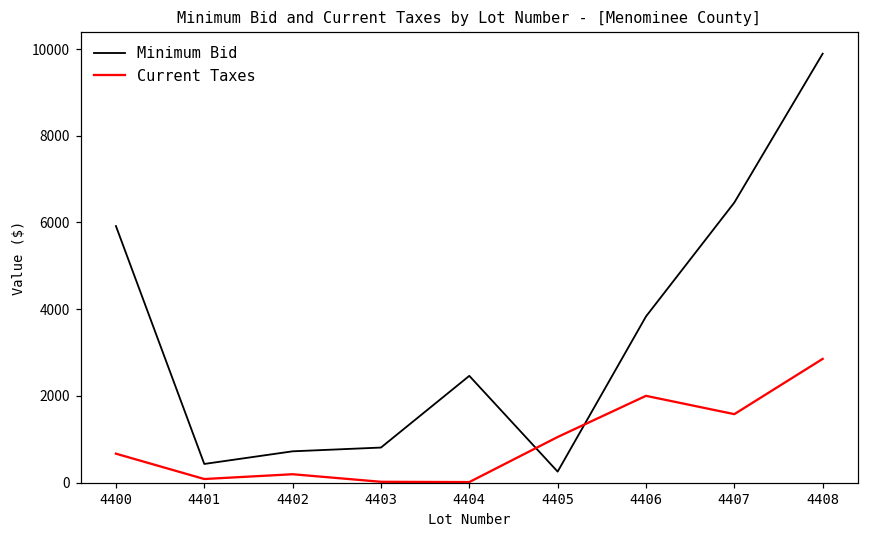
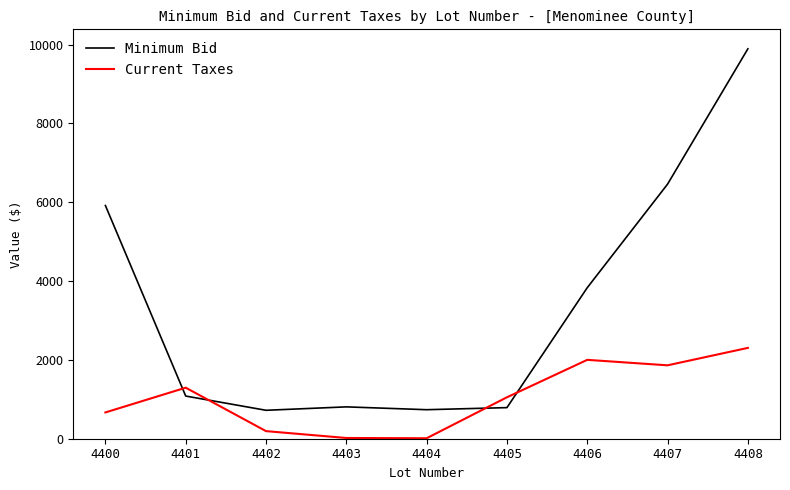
  {
    "Minimum Bid": {
      "4400": 5900,
-     "4401": 400,
+     "4401": 1100,
      "4402": 700,
      "4403": 800,
-     "4404": 2500,
-     "4405": 300,
+     "4404": 700,
+     "4405": 800,
      "4406": 3800,
      "4407": 6500,
      "4408": 9900
    },
    "Current Taxes": {
      "4400": 700,
-     "4401": 100,
+     "4401": 1300,
      "4402": 200,
      "4403": 0,
      "4404": 0,
      "4405": 1100,
      "4406": 2000,
-     "4407": 1600,
-     "4408": 2900
+     "4407": 1900,
+     "4408": 2300
    }
  }
